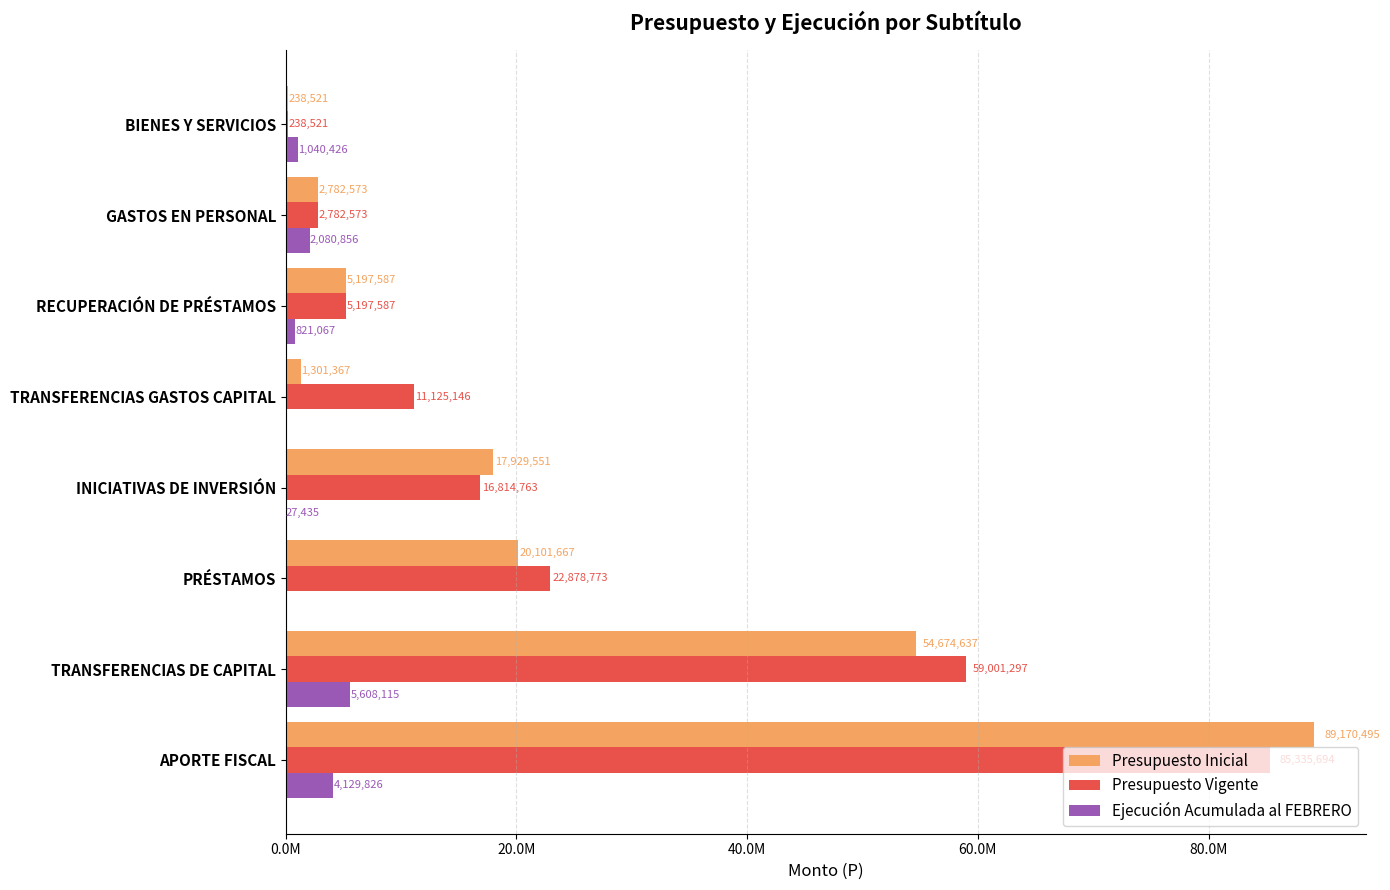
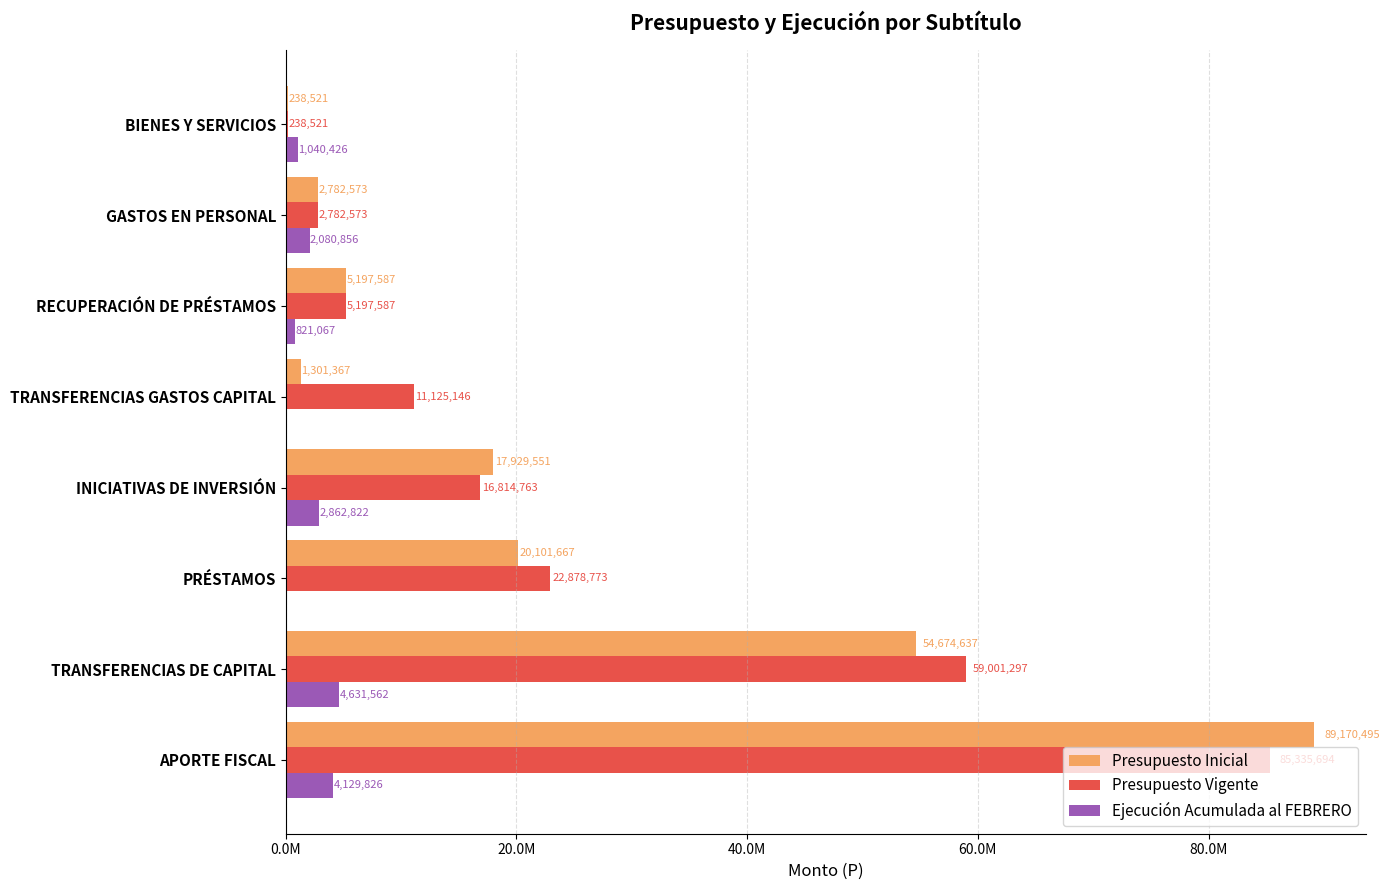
  {
    "Presupuesto Inicial": {
      "BIENES Y SERVICIOS": "238,521",
      "GASTOS EN PERSONAL": "2,782,573",
      "RECUPERACIÓN DE PRÉSTAMOS": "5,197,587",
      "TRANSFERENCIAS GASTOS CAPITAL": "1,301,367",
      "INICIATIVAS DE INVERSIÓN": "17,929,551",
      "PRÉSTAMOS": "20,101,667",
      "TRANSFERENCIAS DE CAPITAL": "54,674,637",
      "APORTE FISCAL": "89,170,495"
    },
    "Presupuesto Vigente": {
      "BIENES Y SERVICIOS": "238,521",
      "GASTOS EN PERSONAL": "2,782,573",
      "RECUPERACIÓN DE PRÉSTAMOS": "5,197,587",
      "TRANSFERENCIAS GASTOS CAPITAL": "11,125,146",
      "INICIATIVAS DE INVERSIÓN": "16,814,763",
      "PRÉSTAMOS": "22,878,773",
      "TRANSFERENCIAS DE CAPITAL": "59,001,297"
    },
    "Ejecución Acumulada al FEBRERO": {
      "BIENES Y SERVICIOS": "1,040,426",
      "GASTOS EN PERSONAL": "2,080,856",
      "RECUPERACIÓN DE PRÉSTAMOS": "821,067",
-     "INICIATIVAS DE INVERSIÓN": "27,435",
-     "TRANSFERENCIAS DE CAPITAL": "5,608,115",
+     "INICIATIVAS DE INVERSIÓN": "2,862,822",
+     "TRANSFERENCIAS DE CAPITAL": "4,631,562",
      "APORTE FISCAL": "4,129,826"
    }
  }
